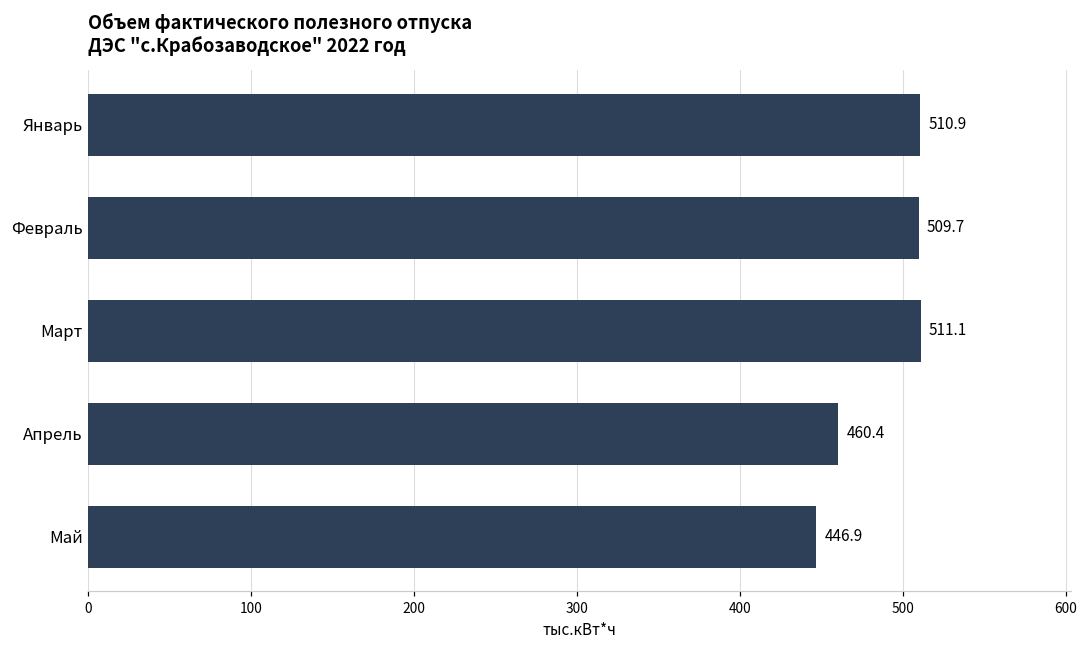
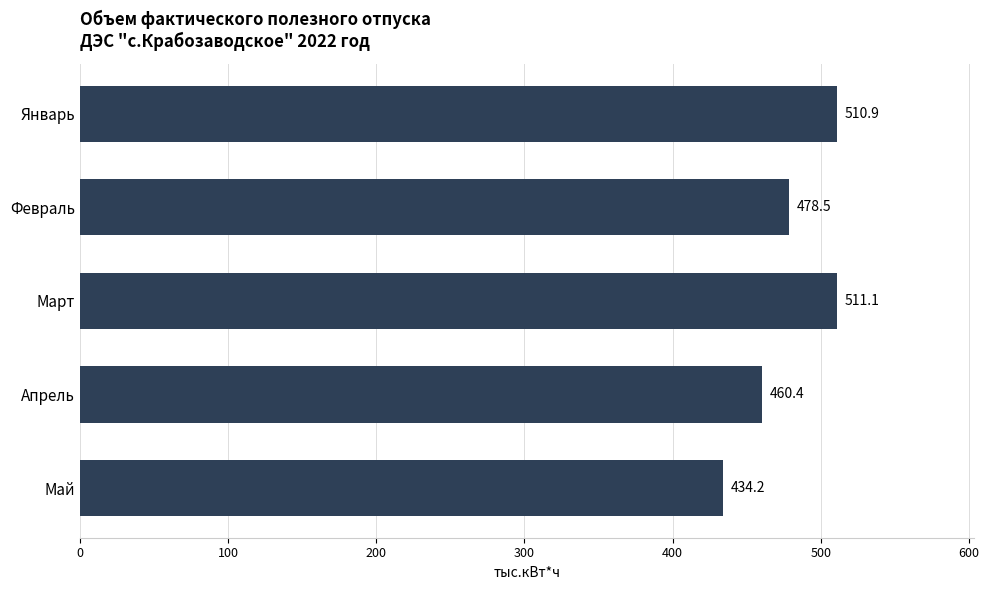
  {
    "Январь": 510.9,
-   "Февраль": 509.7,
+   "Февраль": 478.5,
    "Март": 511.1,
    "Апрель": 460.4,
-   "Май": 446.9
+   "Май": 434.2
  }
